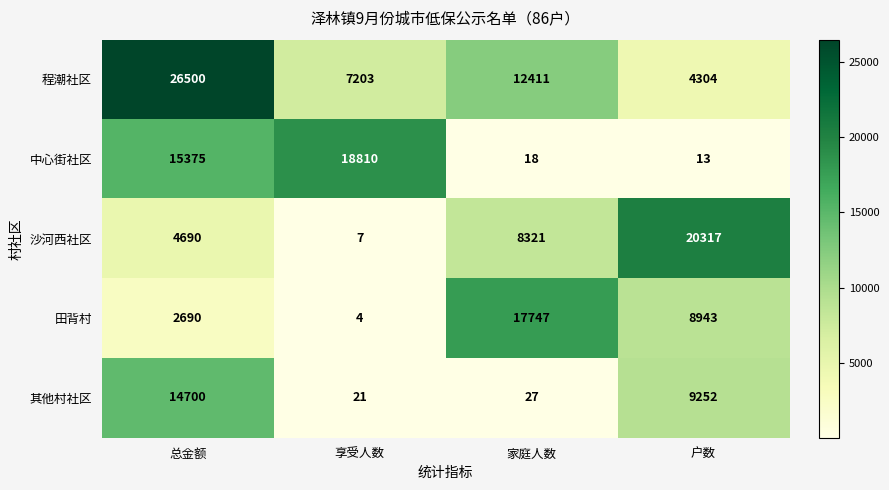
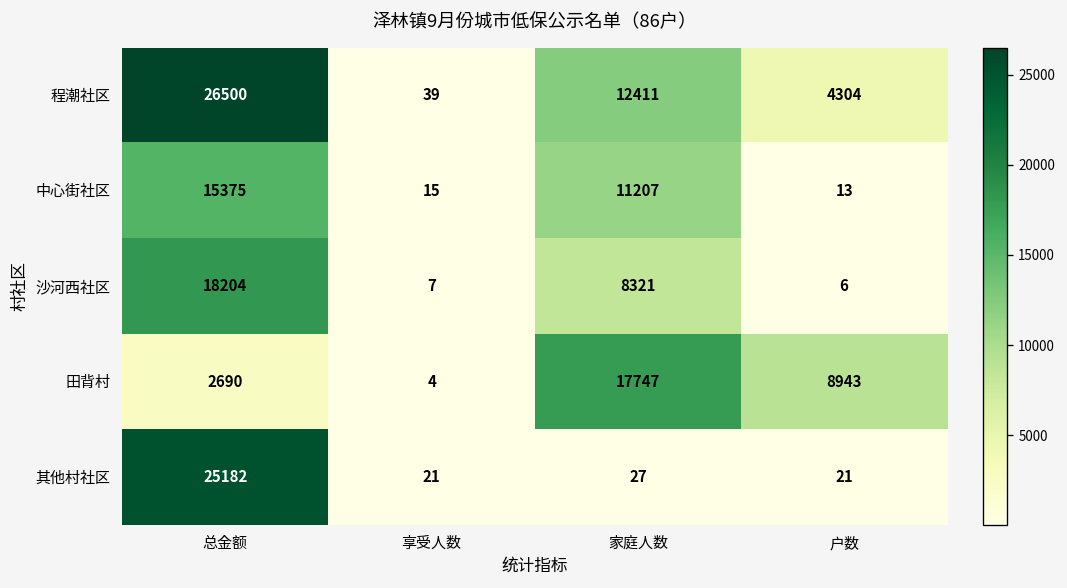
  {
    "程潮社区": {
      "总金额": 26500,
-     "享受人数": 7203,
+     "享受人数": 39,
      "家庭人数": 12411,
      "户数": 4304
    },
    "中心街社区": {
      "总金额": 15375,
-     "享受人数": 18810,
-     "家庭人数": 18,
+     "享受人数": 15,
+     "家庭人数": 11207,
      "户数": 13
    },
    "沙河西社区": {
-     "总金额": 4690,
+     "总金额": 18204,
      "享受人数": 7,
      "家庭人数": 8321,
-     "户数": 20317
+     "户数": 6
    },
    "田背村": {
      "总金额": 2690,
      "享受人数": 4,
      "家庭人数": 17747,
      "户数": 8943
    },
    "其他村社区": {
-     "总金额": 14700,
+     "总金额": 25182,
      "享受人数": 21,
      "家庭人数": 27,
-     "户数": 9252
+     "户数": 21
    }
  }
